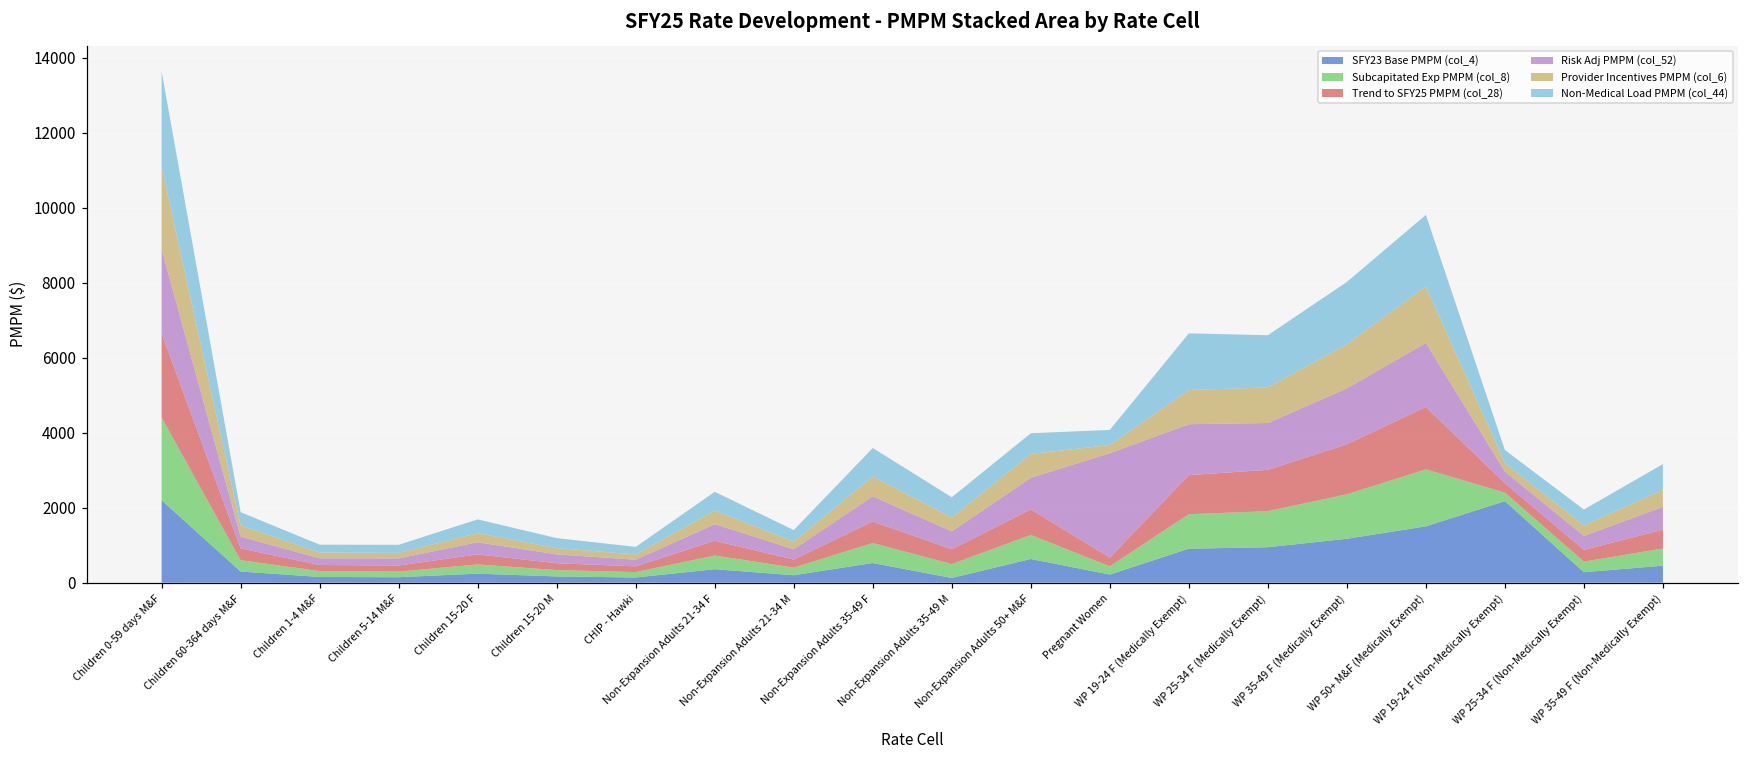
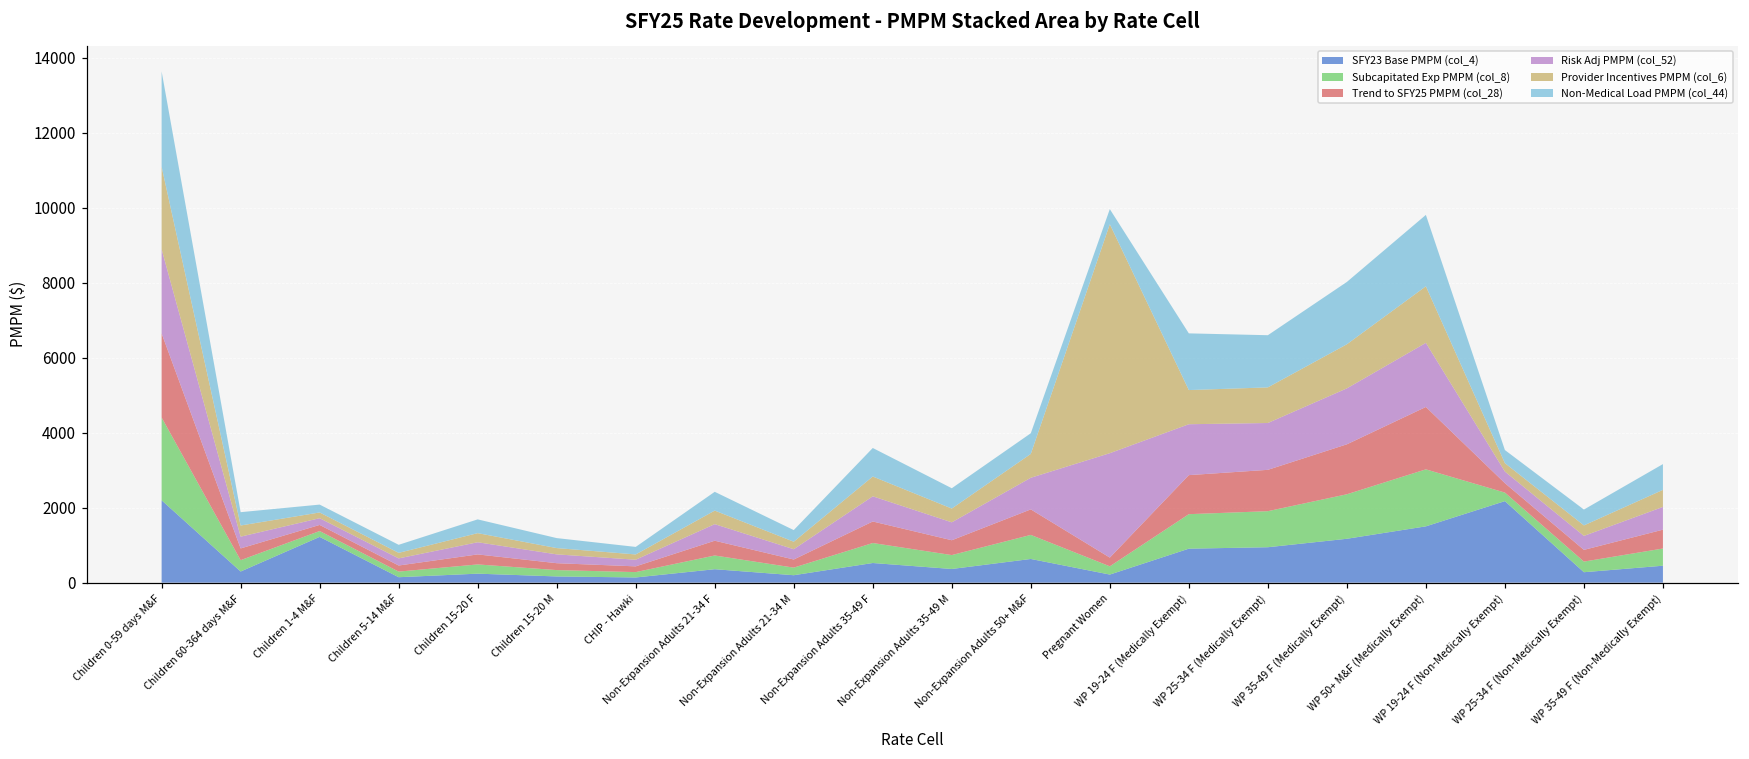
  {
    "SFY23 Base PMPM (col_4)": {
      "Children 0-59 days M&F": 2200,
      "Children 60-364 days M&F": 300,
-     "Children 1-4 M&F": 200,
+     "Children 1-4 M&F": 1200,
      "Children 5-14 M&F": 100,
      "Children 15-20 F": 200,
      "Children 15-20 M": 200,
      "CHIP - Hawki": 100,
      "Non-Expansion Adults 21-34 F": 400,
      "Non-Expansion Adults 21-34 M": 200,
      "Non-Expansion Adults 35-49 F": 500,
-     "Non-Expansion Adults 35-49 M": 100,
+     "Non-Expansion Adults 35-49 M": 400,
      "Non-Expansion Adults 50+ M&F": 600,
      "Pregnant Women": 200,
      "WP 19-24 F (Medically Exempt)": 900,
      "WP 25-34 F (Medically Exempt)": 900,
      "WP 35-49 F (Medically Exempt)": 1200,
      "WP 50+ M&F (Medically Exempt)": 1500,
      "WP 19-24 F (Non-Medically Exempt)": 2200,
      "WP 25-34 F (Non-Medically Exempt)": 300,
      "WP 35-49 F (Non-Medically Exempt)": 500
    },
    "Subcapitated Exp PMPM (col_8)": {
      "Children 0-59 days M&F": 2200,
      "Children 60-364 days M&F": 300,
      "Children 1-4 M&F": 200,
      "Children 5-14 M&F": 100,
      "Children 15-20 F": 200,
      "Children 15-20 M": 200,
      "CHIP - Hawki": 100,
      "Non-Expansion Adults 21-34 F": 400,
      "Non-Expansion Adults 21-34 M": 200,
      "Non-Expansion Adults 35-49 F": 500,
      "Non-Expansion Adults 35-49 M": 400,
      "Non-Expansion Adults 50+ M&F": 600,
      "Pregnant Women": 200,
      "WP 19-24 F (Medically Exempt)": 900,
      "WP 25-34 F (Medically Exempt)": 1000,
      "WP 35-49 F (Medically Exempt)": 1200,
      "WP 50+ M&F (Medically Exempt)": 1500,
      "WP 19-24 F (Non-Medically Exempt)": 200,
      "WP 25-34 F (Non-Medically Exempt)": 300,
      "WP 35-49 F (Non-Medically Exempt)": 500
    },
    "Trend to SFY25 PMPM (col_28)": {
      "Children 0-59 days M&F": 2200,
      "Children 60-364 days M&F": 300,
      "Children 1-4 M&F": 200,
      "Children 5-14 M&F": 200,
      "Children 15-20 F": 300,
      "Children 15-20 M": 200,
      "CHIP - Hawki": 200,
      "Non-Expansion Adults 21-34 F": 400,
      "Non-Expansion Adults 21-34 M": 200,
      "Non-Expansion Adults 35-49 F": 600,
      "Non-Expansion Adults 35-49 M": 400,
      "Non-Expansion Adults 50+ M&F": 700,
      "Pregnant Women": 200,
      "WP 19-24 F (Medically Exempt)": 1000,
      "WP 25-34 F (Medically Exempt)": 1100,
      "WP 35-49 F (Medically Exempt)": 1300,
      "WP 50+ M&F (Medically Exempt)": 1700,
      "WP 19-24 F (Non-Medically Exempt)": 300,
      "WP 25-34 F (Non-Medically Exempt)": 300,
      "WP 35-49 F (Non-Medically Exempt)": 500
    },
    "Risk Adj PMPM (col_52)": {
      "Children 0-59 days M&F": 2200,
      "Children 60-364 days M&F": 300,
      "Children 1-4 M&F": 200,
      "Children 5-14 M&F": 200,
      "Children 15-20 F": 300,
      "Children 15-20 M": 200,
      "CHIP - Hawki": 200,
      "Non-Expansion Adults 21-34 F": 400,
      "Non-Expansion Adults 21-34 M": 300,
      "Non-Expansion Adults 35-49 F": 700,
      "Non-Expansion Adults 35-49 M": 500,
      "Non-Expansion Adults 50+ M&F": 800,
      "Pregnant Women": 2800,
      "WP 19-24 F (Medically Exempt)": 1400,
      "WP 25-34 F (Medically Exempt)": 1200,
      "WP 35-49 F (Medically Exempt)": 1500,
      "WP 50+ M&F (Medically Exempt)": 1700,
      "WP 19-24 F (Non-Medically Exempt)": 300,
      "WP 25-34 F (Non-Medically Exempt)": 400,
      "WP 35-49 F (Non-Medically Exempt)": 600
    },
    "Provider Incentives PMPM (col_6)": {
      "Children 0-59 days M&F": 2200,
      "Children 60-364 days M&F": 300,
      "Children 1-4 M&F": 200,
      "Children 5-14 M&F": 100,
      "Children 15-20 F": 200,
      "Children 15-20 M": 200,
      "CHIP - Hawki": 100,
      "Non-Expansion Adults 21-34 F": 400,
      "Non-Expansion Adults 21-34 M": 200,
      "Non-Expansion Adults 35-49 F": 500,
      "Non-Expansion Adults 35-49 M": 400,
      "Non-Expansion Adults 50+ M&F": 600,
-     "Pregnant Women": 200,
+     "Pregnant Women": 6100,
      "WP 19-24 F (Medically Exempt)": 900,
      "WP 25-34 F (Medically Exempt)": 900,
      "WP 35-49 F (Medically Exempt)": 1200,
      "WP 50+ M&F (Medically Exempt)": 1500,
      "WP 19-24 F (Non-Medically Exempt)": 200,
      "WP 25-34 F (Non-Medically Exempt)": 300,
      "WP 35-49 F (Non-Medically Exempt)": 500
    },
    "Non-Medical Load PMPM (col_44)": {
      "Children 0-59 days M&F": 2500,
      "Children 60-364 days M&F": 400,
      "Children 1-4 M&F": 200,
      "Children 5-14 M&F": 200,
      "Children 15-20 F": 400,
      "Children 15-20 M": 300,
      "CHIP - Hawki": 200,
      "Non-Expansion Adults 21-34 F": 500,
      "Non-Expansion Adults 21-34 M": 300,
      "Non-Expansion Adults 35-49 F": 800,
      "Non-Expansion Adults 35-49 M": 500,
      "Non-Expansion Adults 50+ M&F": 600,
      "Pregnant Women": 400,
      "WP 19-24 F (Medically Exempt)": 1500,
      "WP 25-34 F (Medically Exempt)": 1400,
      "WP 35-49 F (Medically Exempt)": 1700,
      "WP 50+ M&F (Medically Exempt)": 1900,
      "WP 19-24 F (Non-Medically Exempt)": 300,
      "WP 25-34 F (Non-Medically Exempt)": 400,
      "WP 35-49 F (Non-Medically Exempt)": 700
    }
  }
